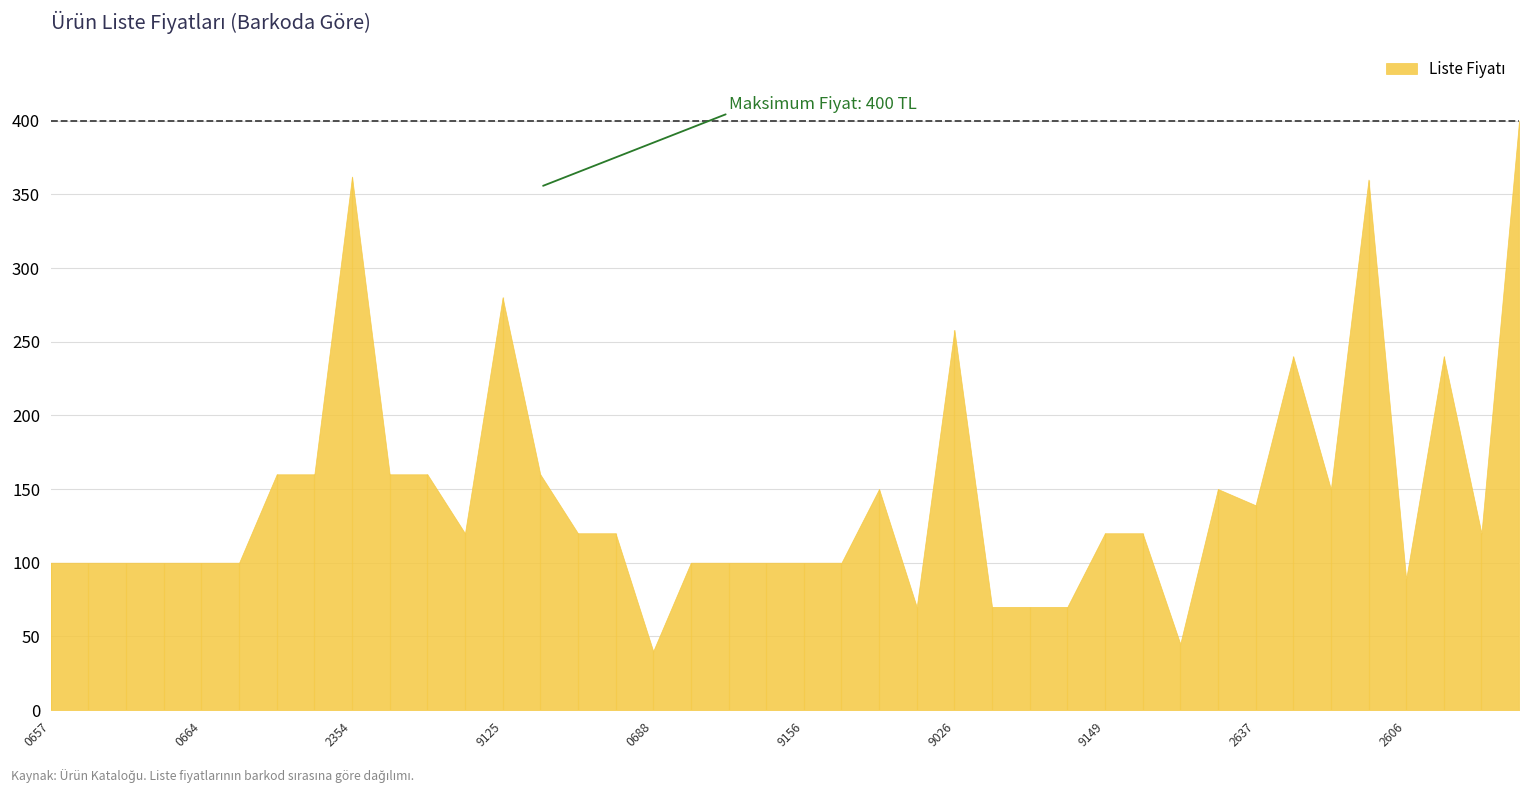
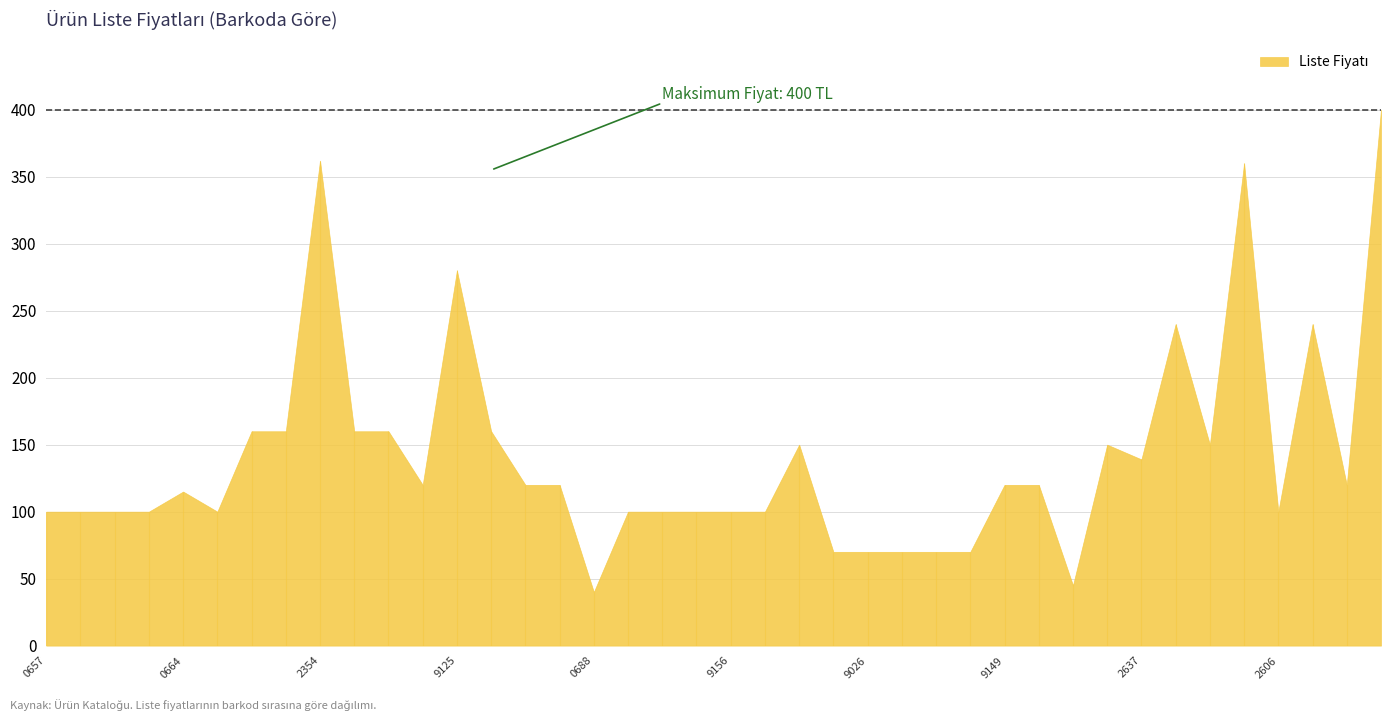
  {
    "0657": 100,
-   "0664": 100,
+   "0664": 115,
    "2354": 362,
    "9125": 280,
    "0688": 40,
    "9156": 100,
-   "9026": 258,
+   "9026": 70,
    "9149": 120,
    "2637": 139,
-   "2606": 89
+   "2606": 100
  }
